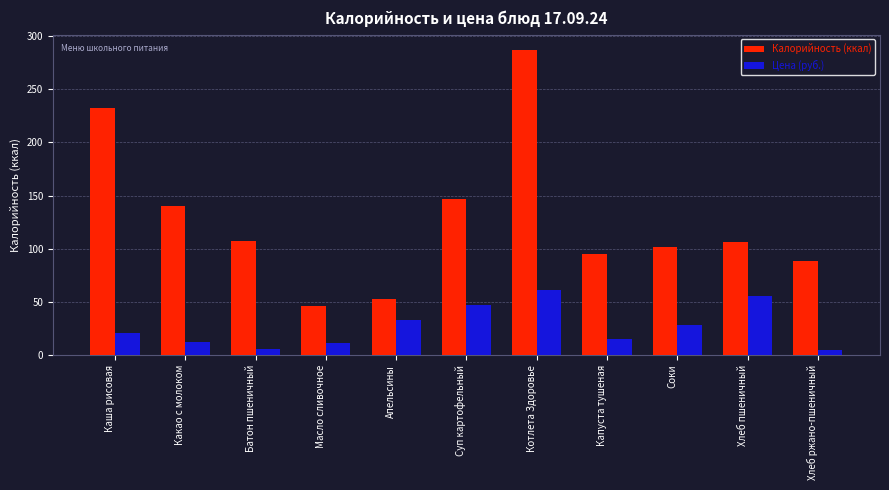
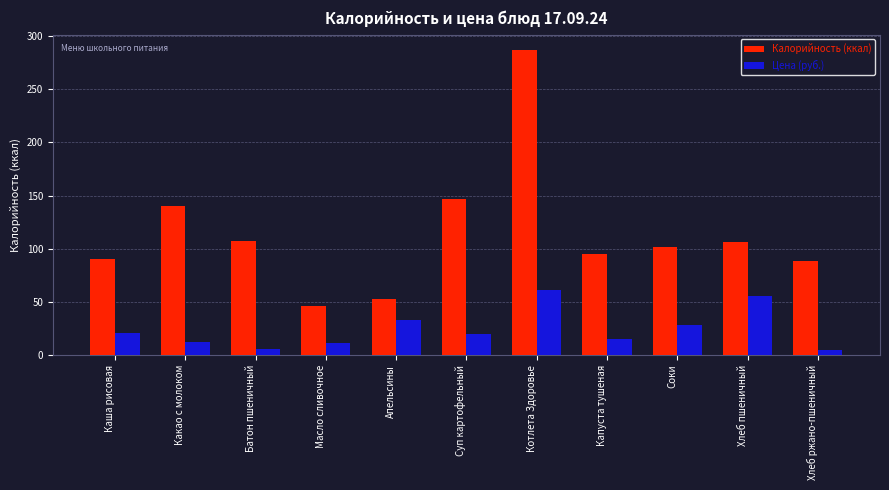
  {
    "Калорийность (ккал)": {
-     "Каша рисовая": 232,
+     "Каша рисовая": 90,
      "Какао с молоком": 140,
      "Батон пшеничный": 107,
      "Масло сливочное": 46,
      "Апельсины": 53,
      "Суп картофельный": 147,
      "Котлета Здоровье": 287,
      "Капуста тушеная": 95,
      "Соки": 102,
      "Хлеб пшеничный": 106,
      "Хлеб ржано-пшеничный": 88
    },
    "Цена (руб.)": {
      "Каша рисовая": 21,
      "Какао с молоком": 13,
      "Батон пшеничный": 6,
      "Масло сливочное": 11,
      "Апельсины": 33,
-     "Суп картофельный": 47,
+     "Суп картофельный": 20,
      "Котлета Здоровье": 61,
      "Капуста тушеная": 15,
      "Соки": 28,
      "Хлеб пшеничный": 56,
      "Хлеб ржано-пшеничный": 5
    }
  }
